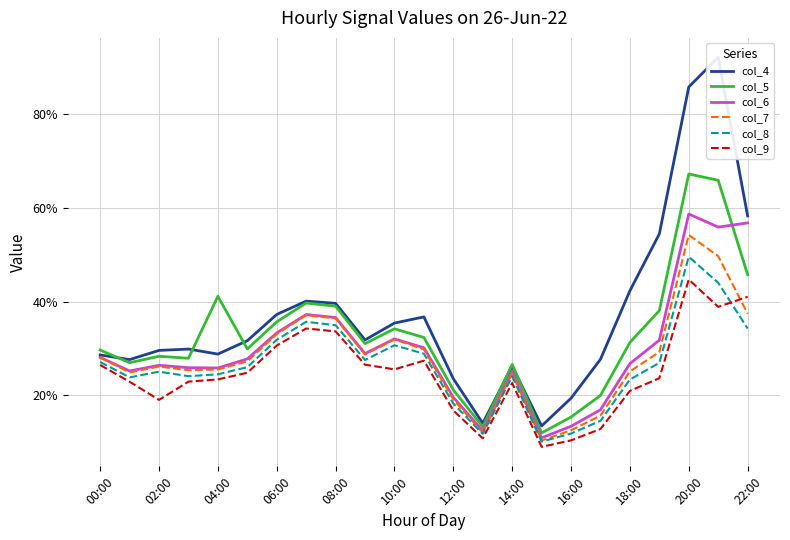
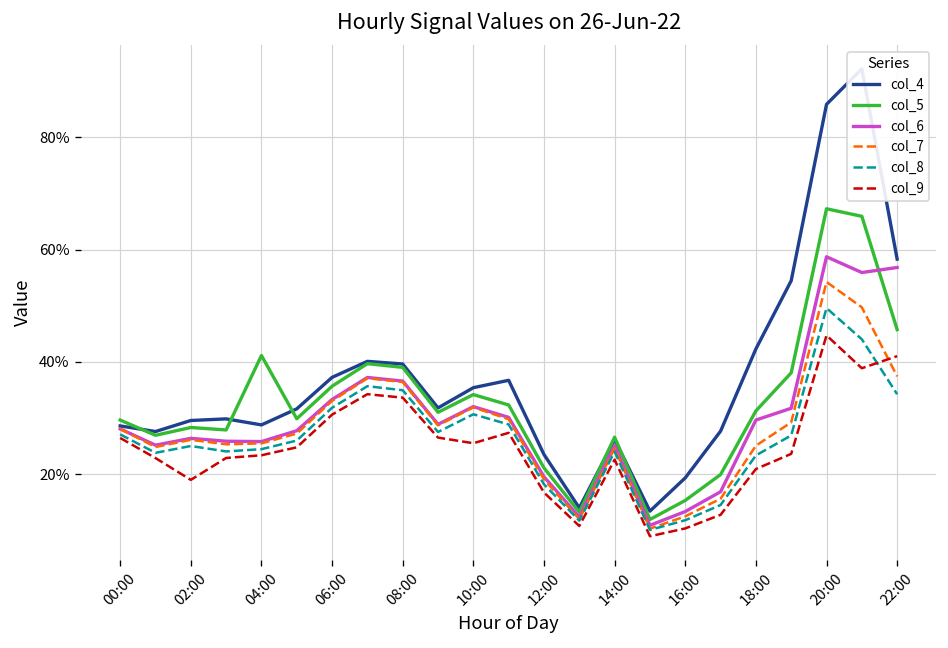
  {
    "col_4": {
      "02:00": "30%",
      "04:00": "29%",
      "06:00": "37%",
      "08:00": "40%",
      "10:00": "35%",
      "12:00": "24%",
      "16:00": "19%",
      "18:00": "42%",
      "20:00": "86%",
      "22:00": "58%"
    },
    "col_5": {
      "00:00": "30%",
      "02:00": "28%",
      "04:00": "41%",
      "06:00": "36%",
      "08:00": "39%",
      "10:00": "34%",
      "12:00": "21%",
      "16:00": "15%",
      "18:00": "31%",
      "20:00": "67%",
      "22:00": "46%"
    },
    "col_6": {
      "16:00": "13%",
-     "18:00": "27%",
+     "18:00": "30%",
      "20:00": "59%",
      "22:00": "57%"
    },
    "col_7": {
      "16:00": "13%",
      "18:00": "25%",
      "20:00": "54%",
      "22:00": "37%"
    },
    "col_8": {
      "00:00": "27%",
      "02:00": "25%",
      "04:00": "24%",
      "06:00": "32%",
      "08:00": "35%",
      "10:00": "31%",
      "12:00": "18%",
      "14:00": "24%",
      "16:00": "12%",
      "18:00": "23%",
      "20:00": "50%",
      "22:00": "34%"
    },
    "col_9": {
      "00:00": "26%",
      "02:00": "19%",
      "04:00": "23%",
      "06:00": "31%",
      "08:00": "34%",
      "10:00": "26%",
      "12:00": "17%",
      "14:00": "23%",
      "16:00": "10%",
      "18:00": "21%",
      "20:00": "45%",
      "22:00": "41%"
    }
  }
